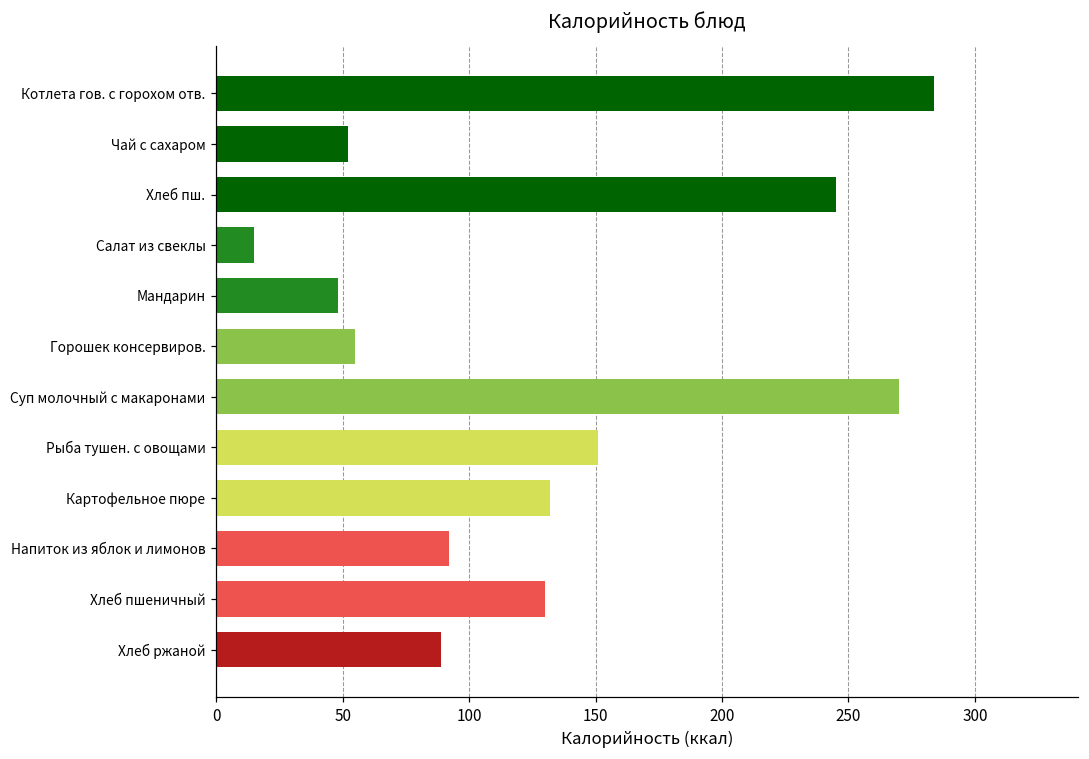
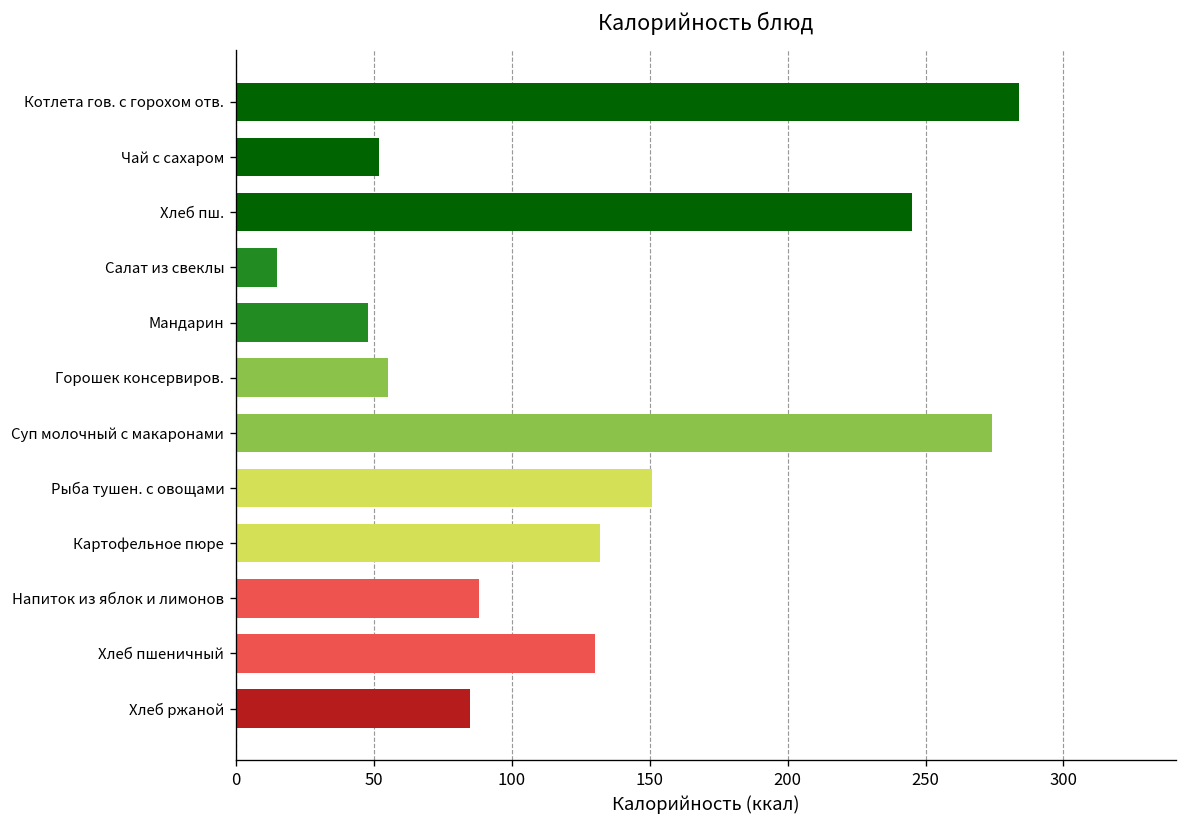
  {
    "Котлета гов. с горохом отв.": 284,
    "Чай с сахаром": 52,
    "Хлеб пш.": 245,
    "Салат из свеклы": 15,
    "Мандарин": 48,
    "Горошек консервиров.": 55,
-   "Суп молочный с макаронами": 270,
+   "Суп молочный с макаронами": 274,
    "Рыба тушен. с овощами": 151,
    "Картофельное пюре": 132,
-   "Напиток из яблок и лимонов": 92,
+   "Напиток из яблок и лимонов": 88,
    "Хлеб пшеничный": 130,
-   "Хлеб ржаной": 89
+   "Хлеб ржаной": 85
  }
